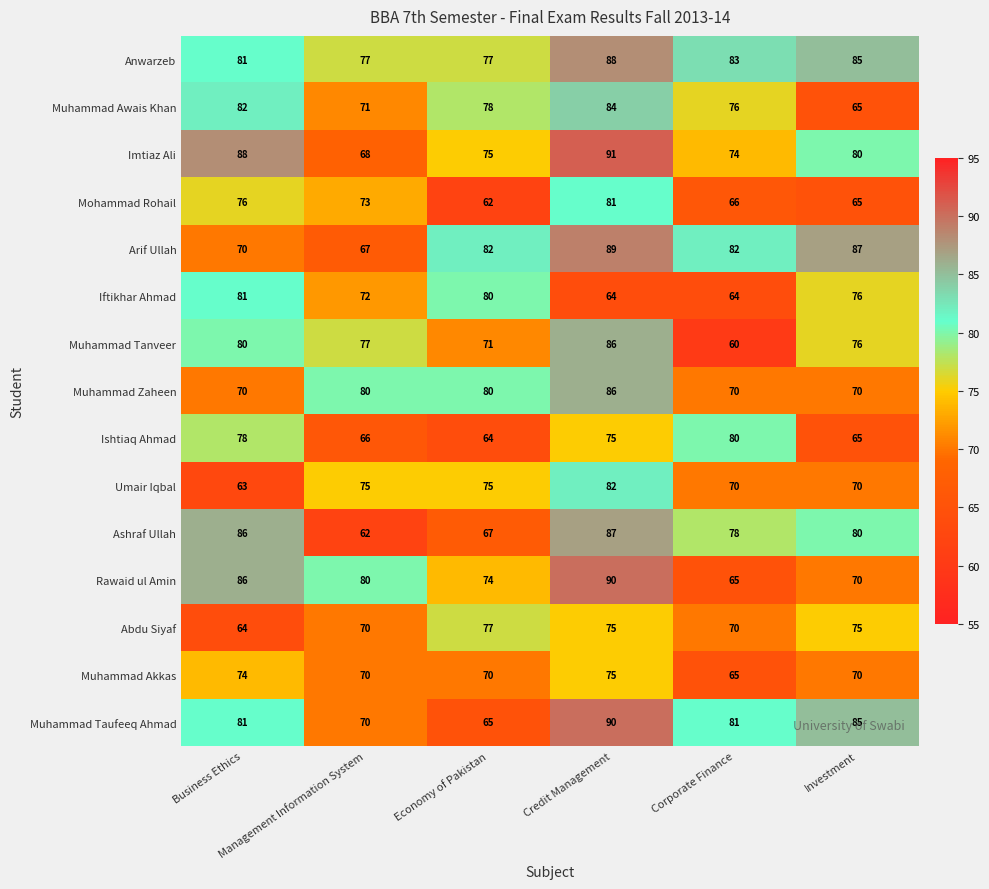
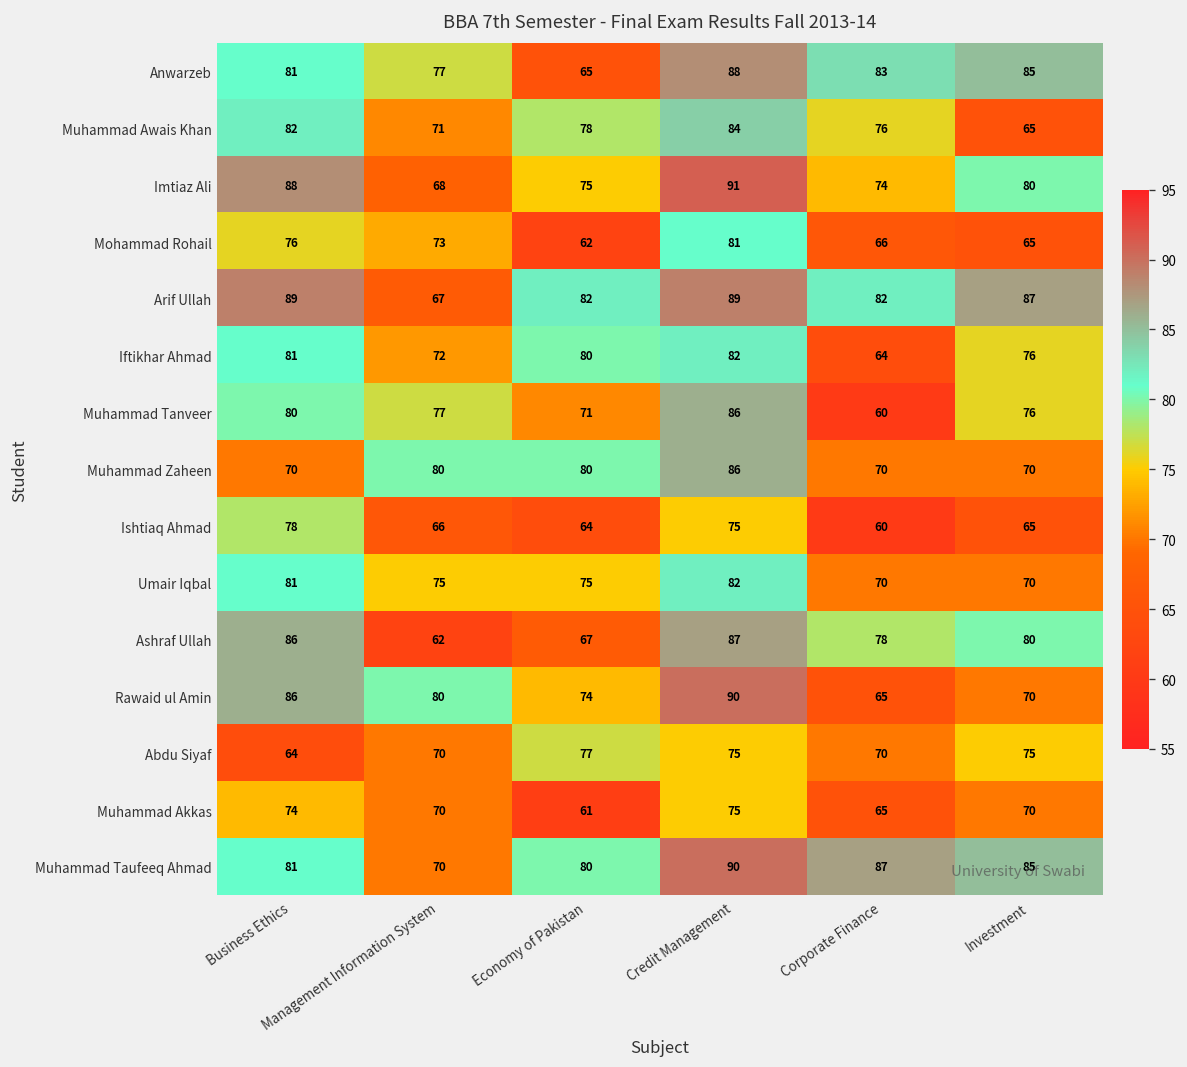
  {
    "Anwarzeb": {
      "Business Ethics": 81,
      "Management Information System": 77,
-     "Economy of Pakistan": 77,
+     "Economy of Pakistan": 65,
      "Credit Management": 88,
      "Corporate Finance": 83,
      "Investment": 85
    },
    "Muhammad Awais Khan": {
      "Business Ethics": 82,
      "Management Information System": 71,
      "Economy of Pakistan": 78,
      "Credit Management": 84,
      "Corporate Finance": 76,
      "Investment": 65
    },
    "Imtiaz Ali": {
      "Business Ethics": 88,
      "Management Information System": 68,
      "Economy of Pakistan": 75,
      "Credit Management": 91,
      "Corporate Finance": 74,
      "Investment": 80
    },
    "Mohammad Rohail": {
      "Business Ethics": 76,
      "Management Information System": 73,
      "Economy of Pakistan": 62,
      "Credit Management": 81,
      "Corporate Finance": 66,
      "Investment": 65
    },
    "Arif Ullah": {
-     "Business Ethics": 70,
+     "Business Ethics": 89,
      "Management Information System": 67,
      "Economy of Pakistan": 82,
      "Credit Management": 89,
      "Corporate Finance": 82,
      "Investment": 87
    },
    "Iftikhar Ahmad": {
      "Business Ethics": 81,
      "Management Information System": 72,
      "Economy of Pakistan": 80,
-     "Credit Management": 64,
+     "Credit Management": 82,
      "Corporate Finance": 64,
      "Investment": 76
    },
    "Muhammad Tanveer": {
      "Business Ethics": 80,
      "Management Information System": 77,
      "Economy of Pakistan": 71,
      "Credit Management": 86,
      "Corporate Finance": 60,
      "Investment": 76
    },
    "Muhammad Zaheen": {
      "Business Ethics": 70,
      "Management Information System": 80,
      "Economy of Pakistan": 80,
      "Credit Management": 86,
      "Corporate Finance": 70,
      "Investment": 70
    },
    "Ishtiaq Ahmad": {
      "Business Ethics": 78,
      "Management Information System": 66,
      "Economy of Pakistan": 64,
      "Credit Management": 75,
-     "Corporate Finance": 80,
+     "Corporate Finance": 60,
      "Investment": 65
    },
    "Umair Iqbal": {
-     "Business Ethics": 63,
+     "Business Ethics": 81,
      "Management Information System": 75,
      "Economy of Pakistan": 75,
      "Credit Management": 82,
      "Corporate Finance": 70,
      "Investment": 70
    },
    "Ashraf Ullah": {
      "Business Ethics": 86,
      "Management Information System": 62,
      "Economy of Pakistan": 67,
      "Credit Management": 87,
      "Corporate Finance": 78,
      "Investment": 80
    },
    "Rawaid ul Amin": {
      "Business Ethics": 86,
      "Management Information System": 80,
      "Economy of Pakistan": 74,
      "Credit Management": 90,
      "Corporate Finance": 65,
      "Investment": 70
    },
    "Abdu Siyaf": {
      "Business Ethics": 64,
      "Management Information System": 70,
      "Economy of Pakistan": 77,
      "Credit Management": 75,
      "Corporate Finance": 70,
      "Investment": 75
    },
    "Muhammad Akkas": {
      "Business Ethics": 74,
      "Management Information System": 70,
-     "Economy of Pakistan": 70,
+     "Economy of Pakistan": 61,
      "Credit Management": 75,
      "Corporate Finance": 65,
      "Investment": 70
    },
    "Muhammad Taufeeq Ahmad": {
      "Business Ethics": 81,
      "Management Information System": 70,
-     "Economy of Pakistan": 65,
+     "Economy of Pakistan": 80,
      "Credit Management": 90,
-     "Corporate Finance": 81
+     "Corporate Finance": 87
    }
  }
